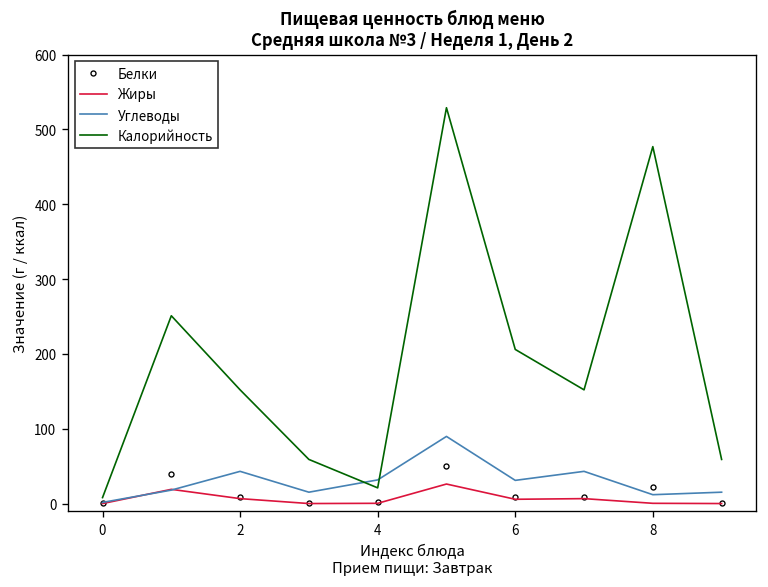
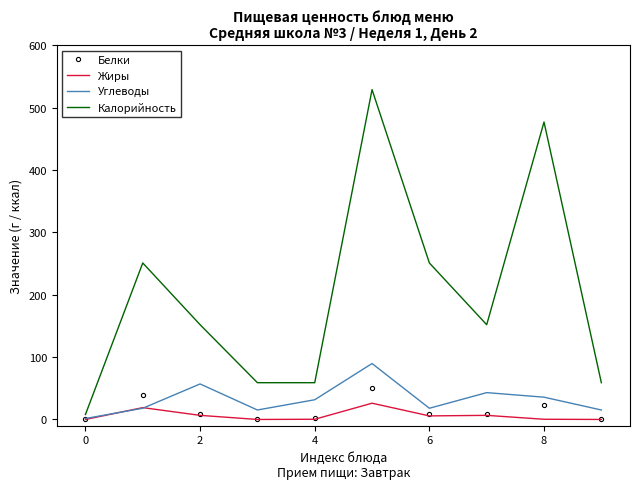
  {
    "Белки": {
      "8": 20
    },
    "Жиры": {
      "8": 0
    },
    "Углеводы": {
-     "2": 40,
+     "2": 60,
      "4": 30,
-     "6": 30,
-     "8": 10
+     "6": 20,
+     "8": 40
    },
    "Калорийность": {
      "0": 10,
      "2": 150,
-     "4": 20,
-     "6": 210,
+     "4": 60,
+     "6": 250,
      "8": 480
    }
  }
